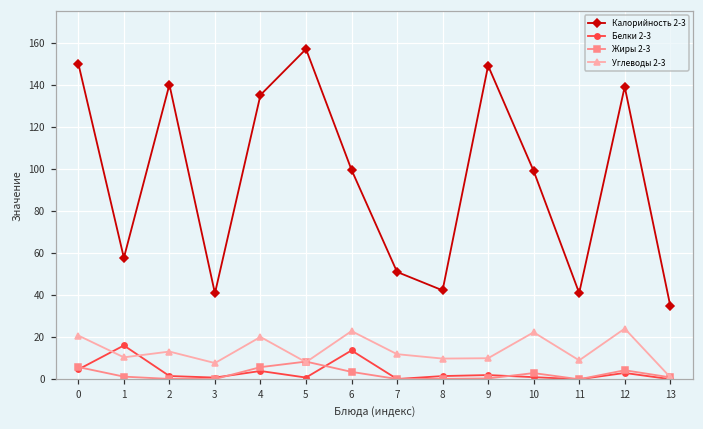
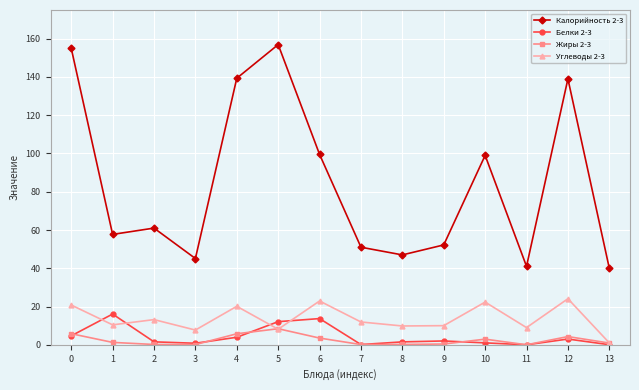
  {
    "Калорийность 2-3": {
-     "0": 150,
+     "0": 155,
      "1": 58,
-     "2": 140,
-     "3": 41,
-     "4": 135,
+     "2": 61,
+     "3": 45,
+     "4": 139,
      "5": 157,
      "6": 100,
      "7": 51,
-     "8": 42,
-     "9": 149,
+     "8": 47,
+     "9": 52,
      "10": 99,
      "11": 41,
      "12": 139,
-     "13": 35
+     "13": 40
    },
    "Белки 2-3": {
      "1": 16,
      "2": 2,
      "4": 4,
-     "5": 1,
+     "5": 12,
      "6": 14,
      "9": 2,
      "10": 1
    }
  }
